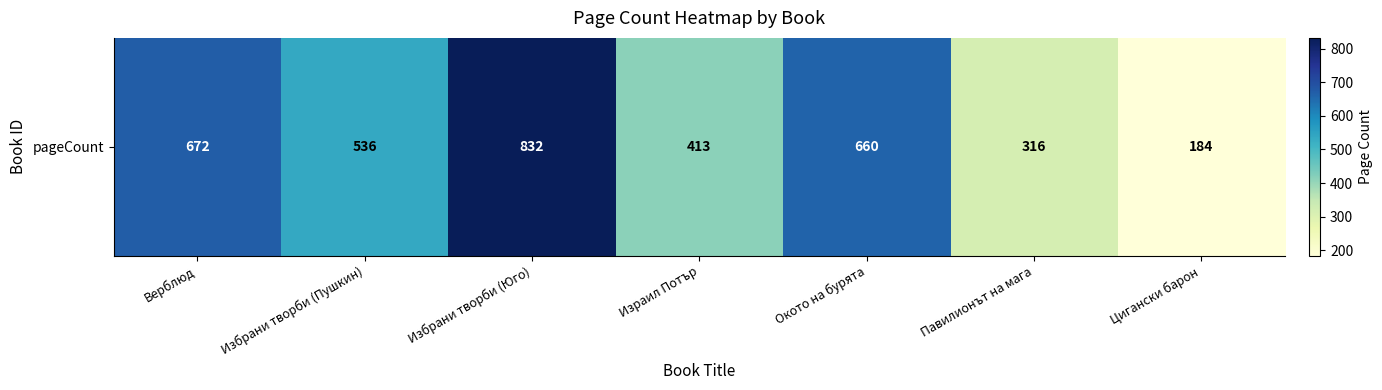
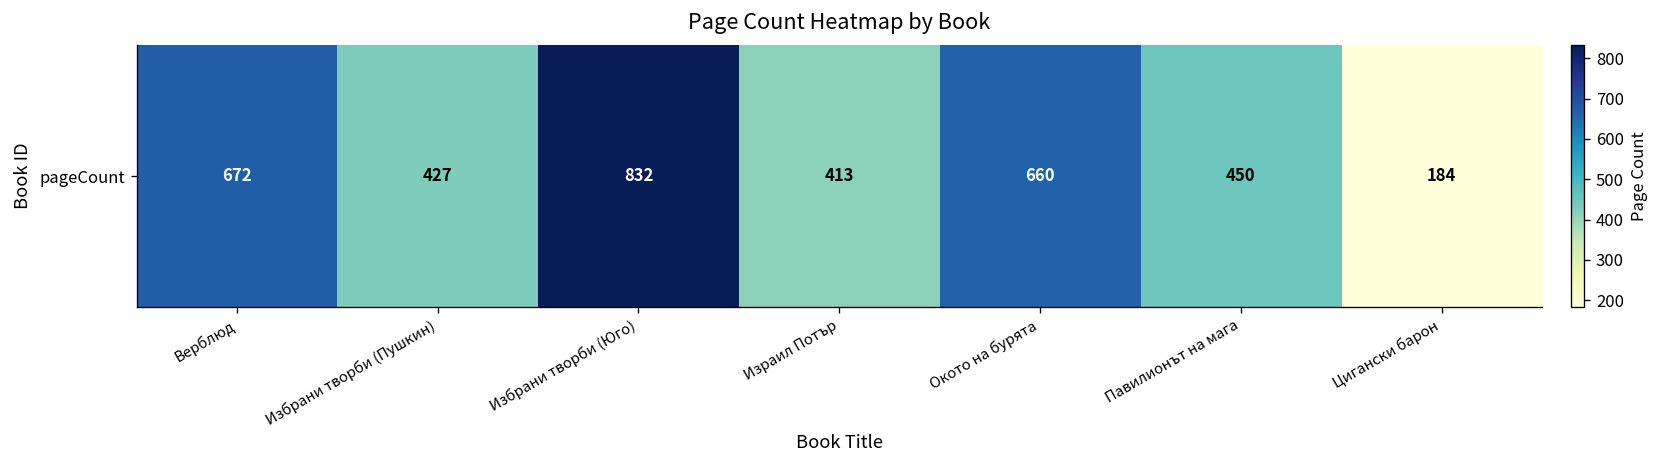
  {
    "pageCount": {
      "Верблюд": 672,
-     "Избрани творби (Пушкин)": 536,
+     "Избрани творби (Пушкин)": 427,
      "Избрани творби (Юго)": 832,
      "Израил Потър": 413,
      "Окото на бурята": 660,
-     "Павилионът на мага": 316,
+     "Павилионът на мага": 450,
      "Цигански барон": 184
    }
  }
